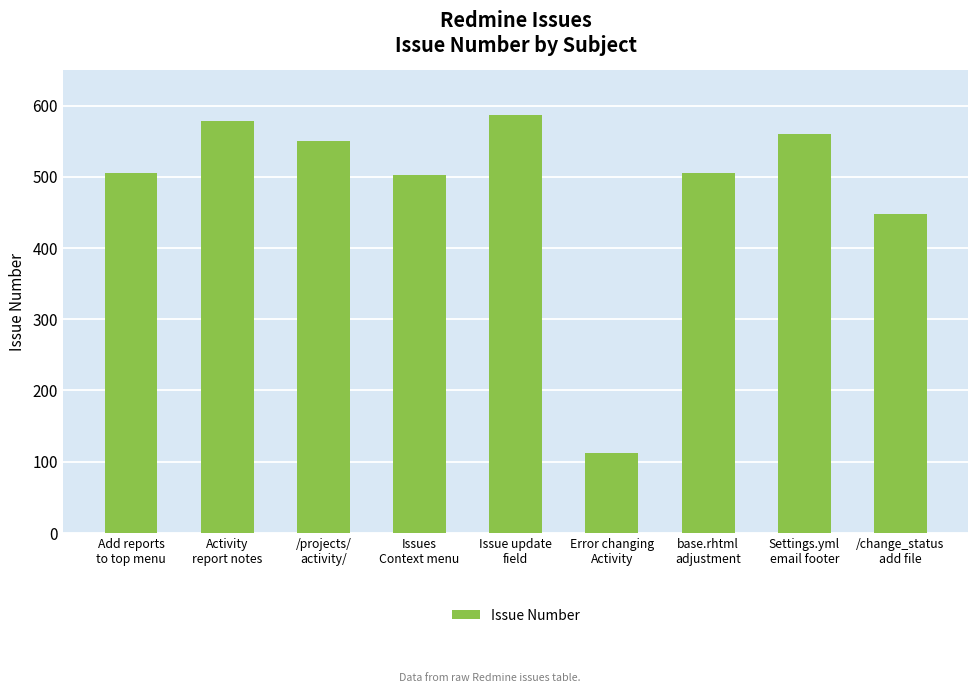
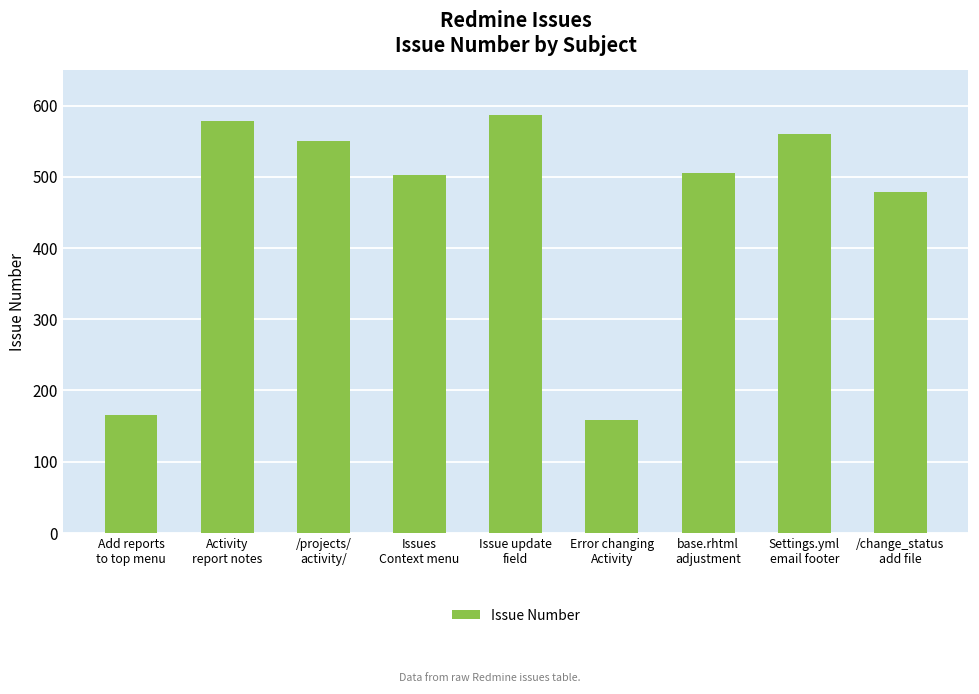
  {
-   "Add reports to top menu": 510,
+   "Add reports to top menu": 170,
    "Activity report notes": 580,
    "/projects/ activity/": 550,
    "Issues Context menu": 500,
    "Issue update field": 590,
-   "Error changing Activity": 110,
+   "Error changing Activity": 160,
    "base.rhtml adjustment": 510,
    "Settings.yml email footer": 560,
-   "/change_status add file": 450
+   "/change_status add file": 480
  }
